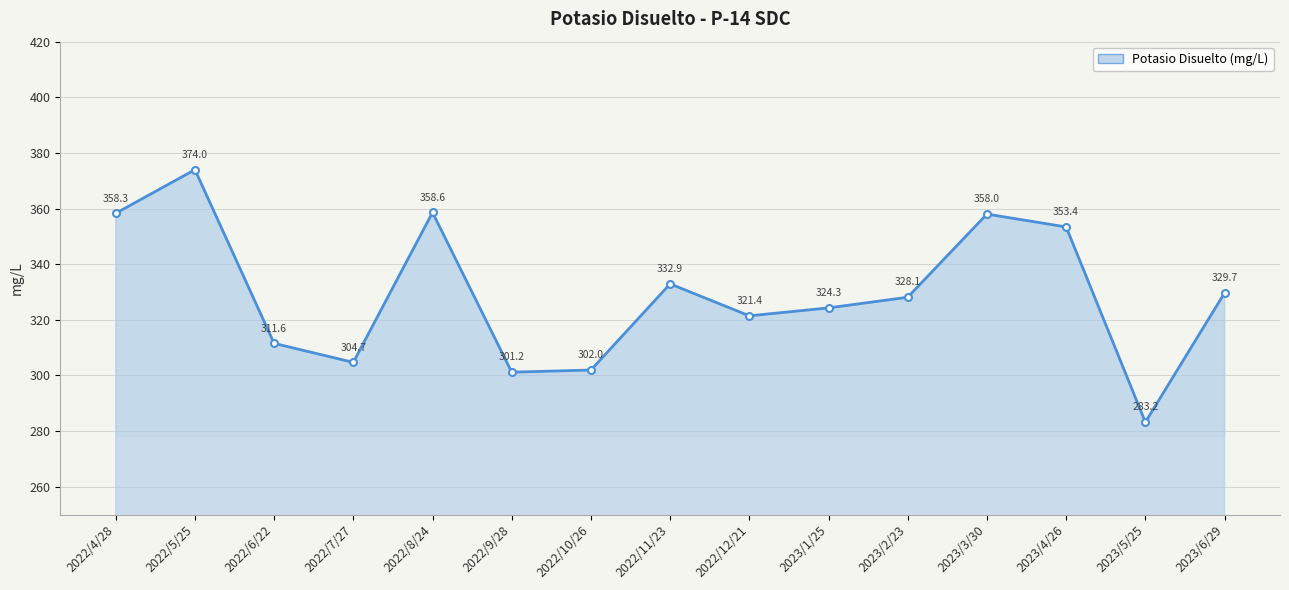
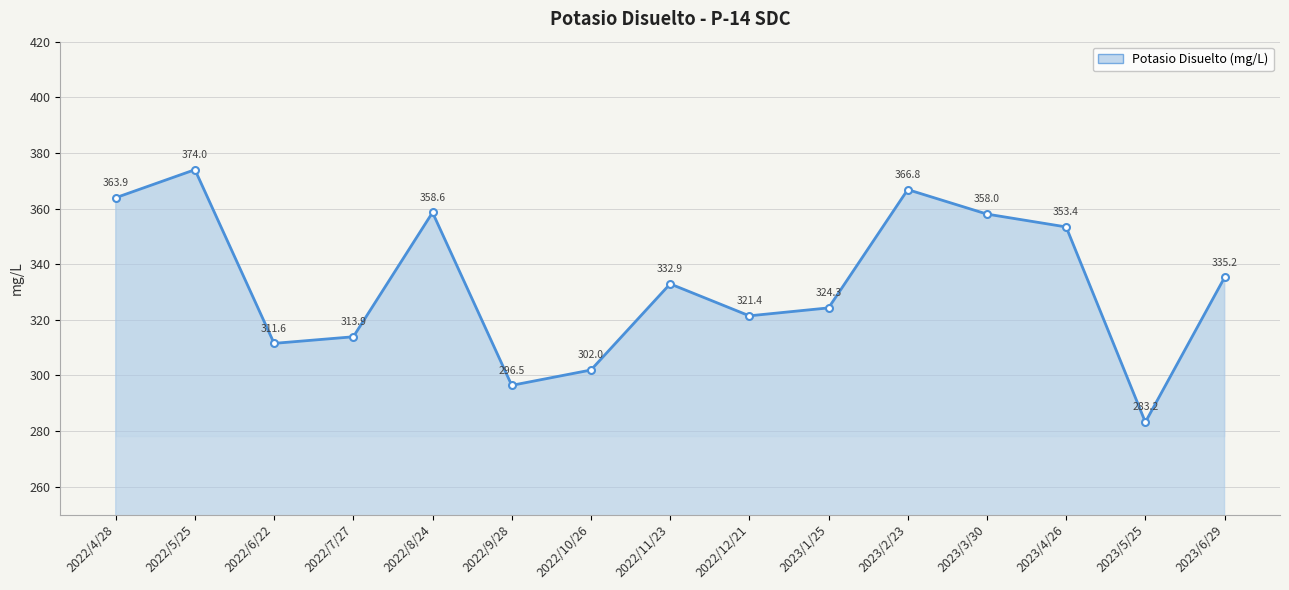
  {
-   "2022/4/28": 358.3,
+   "2022/4/28": 363.9,
    "2022/5/25": 374.0,
    "2022/6/22": 311.6,
-   "2022/7/27": 304.7,
+   "2022/7/27": 313.9,
    "2022/8/24": 358.6,
-   "2022/9/28": 301.2,
+   "2022/9/28": 296.5,
    "2022/10/26": 302.0,
    "2022/11/23": 332.9,
    "2022/12/21": 321.4,
    "2023/1/25": 324.3,
-   "2023/2/23": 328.1,
+   "2023/2/23": 366.8,
    "2023/3/30": 358.0,
    "2023/4/26": 353.4,
    "2023/5/25": 283.2,
-   "2023/6/29": 329.7
+   "2023/6/29": 335.2
  }
